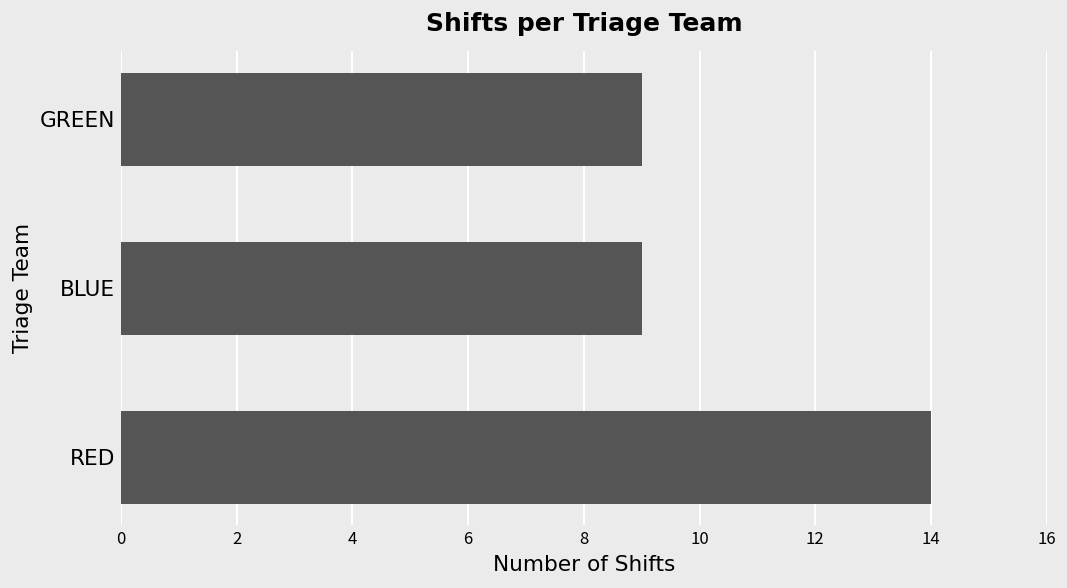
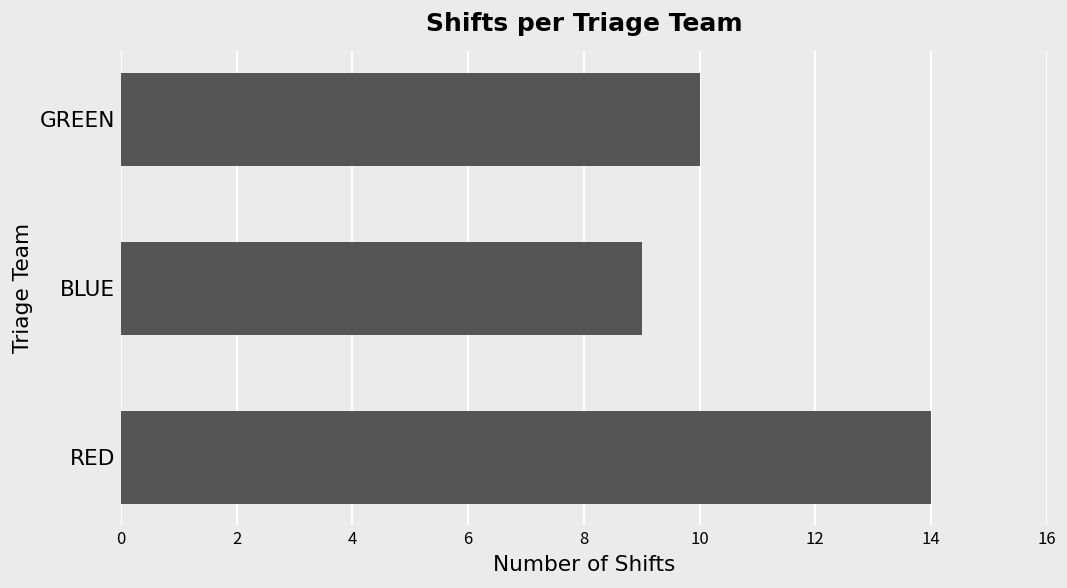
  {
-   "GREEN": 9,
+   "GREEN": 10,
    "BLUE": 9,
    "RED": 14
  }
